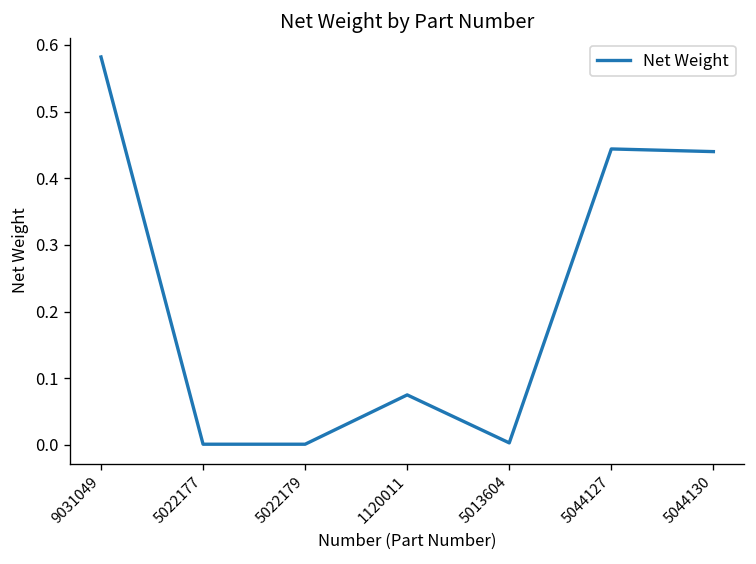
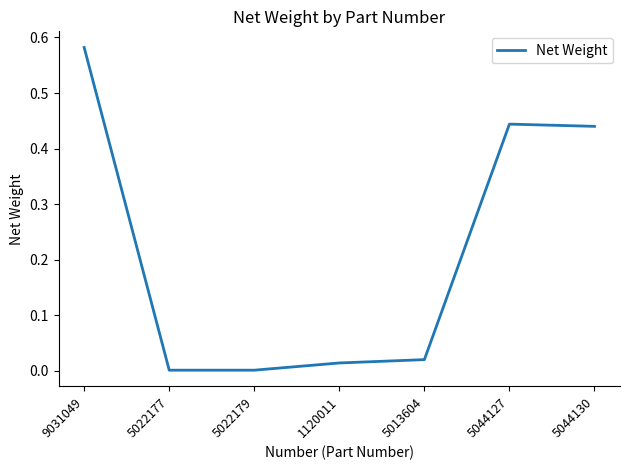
  {
    "9031049": 0.58,
    "5022177": 0.00,
    "5022179": 0.00,
-   "1120011": 0.08,
-   "5013604": 0.00,
+   "1120011": 0.01,
+   "5013604": 0.02,
    "5044127": 0.44,
    "5044130": 0.44
  }
